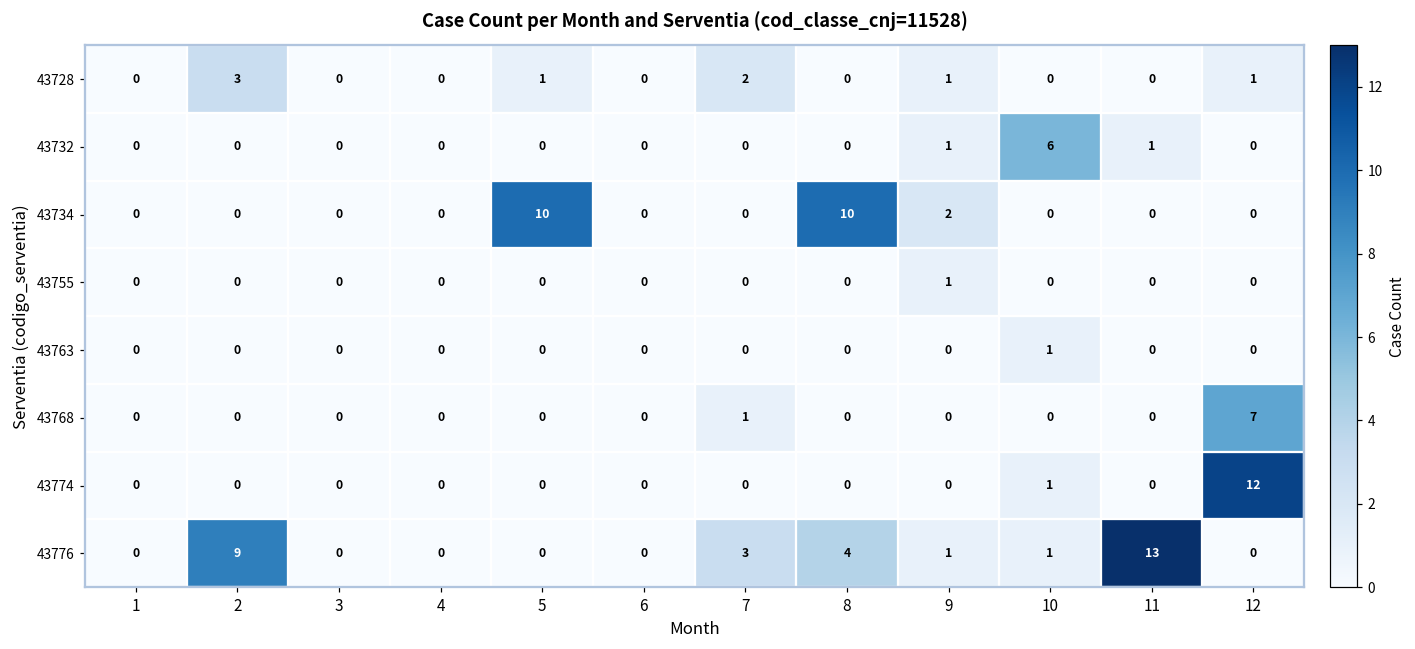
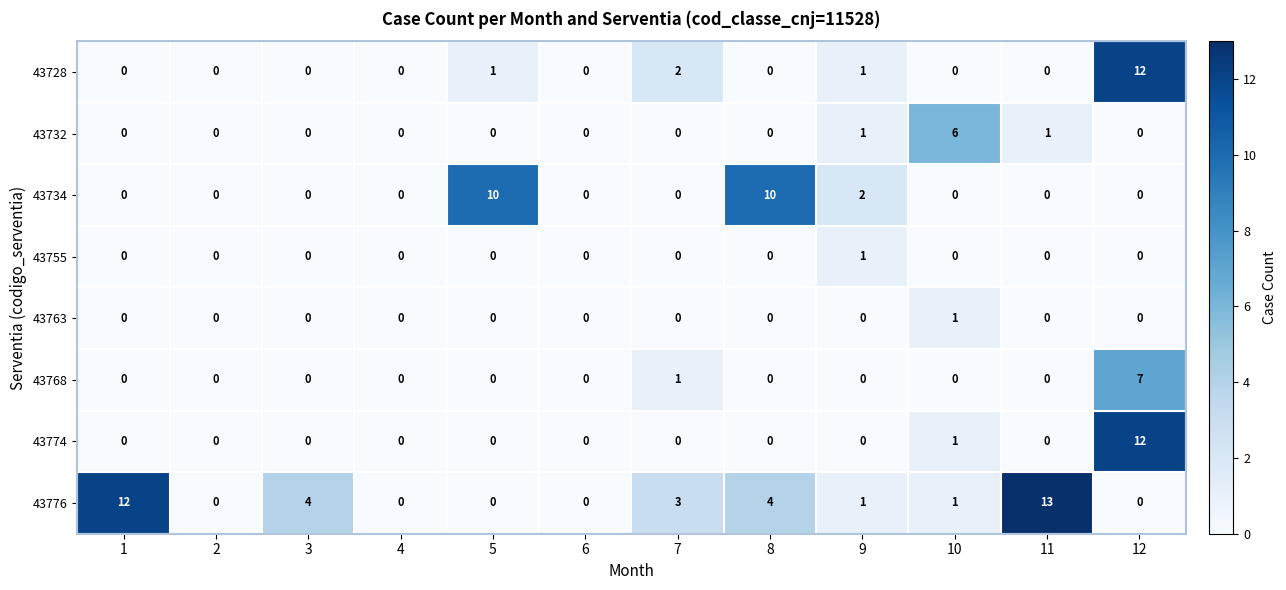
  {
    "43728": {
      "1": 0,
-     "2": 3,
+     "2": 0,
      "3": 0,
      "4": 0,
      "5": 1,
      "6": 0,
      "7": 2,
      "8": 0,
      "9": 1,
      "10": 0,
      "11": 0,
-     "12": 1
+     "12": 12
    },
    "43732": {
      "1": 0,
      "2": 0,
      "3": 0,
      "4": 0,
      "5": 0,
      "6": 0,
      "7": 0,
      "8": 0,
      "9": 1,
      "10": 6,
      "11": 1,
      "12": 0
    },
    "43734": {
      "1": 0,
      "2": 0,
      "3": 0,
      "4": 0,
      "5": 10,
      "6": 0,
      "7": 0,
      "8": 10,
      "9": 2,
      "10": 0,
      "11": 0,
      "12": 0
    },
    "43755": {
      "1": 0,
      "2": 0,
      "3": 0,
      "4": 0,
      "5": 0,
      "6": 0,
      "7": 0,
      "8": 0,
      "9": 1,
      "10": 0,
      "11": 0,
      "12": 0
    },
    "43763": {
      "1": 0,
      "2": 0,
      "3": 0,
      "4": 0,
      "5": 0,
      "6": 0,
      "7": 0,
      "8": 0,
      "9": 0,
      "10": 1,
      "11": 0,
      "12": 0
    },
    "43768": {
      "1": 0,
      "2": 0,
      "3": 0,
      "4": 0,
      "5": 0,
      "6": 0,
      "7": 1,
      "8": 0,
      "9": 0,
      "10": 0,
      "11": 0,
      "12": 7
    },
    "43774": {
      "1": 0,
      "2": 0,
      "3": 0,
      "4": 0,
      "5": 0,
      "6": 0,
      "7": 0,
      "8": 0,
      "9": 0,
      "10": 1,
      "11": 0,
      "12": 12
    },
    "43776": {
-     "1": 0,
-     "2": 9,
-     "3": 0,
+     "1": 12,
+     "2": 0,
+     "3": 4,
      "4": 0,
      "5": 0,
      "6": 0,
      "7": 3,
      "8": 4,
      "9": 1,
      "10": 1,
      "11": 13,
      "12": 0
    }
  }
